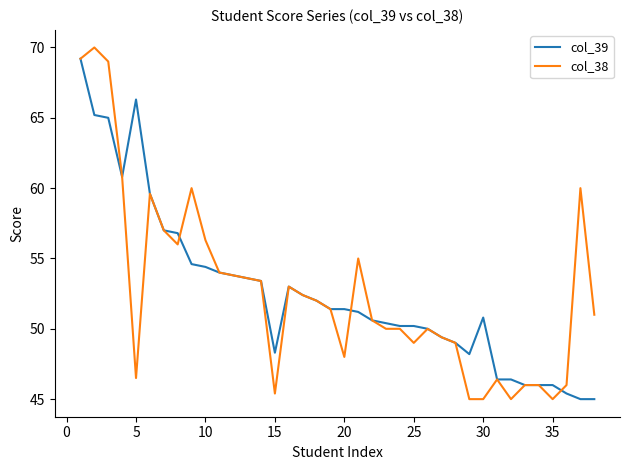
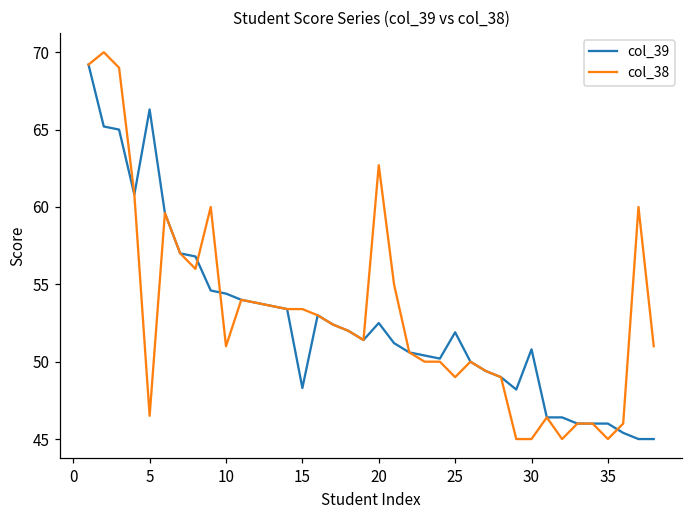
  {
    "col_39": {
      "5": 66.3,
      "10": 54.4,
      "15": 48.3,
-     "20": 51.4,
-     "25": 50.2,
+     "20": 52.5,
+     "25": 51.9,
      "30": 50.8,
      "35": 46.0
    },
    "col_38": {
      "5": 46.5,
-     "10": 56.3,
-     "15": 45.4,
-     "20": 48.0,
+     "10": 51.0,
+     "15": 53.4,
+     "20": 62.7,
      "25": 49.0,
      "30": 45.0,
      "35": 45.0
    }
  }
